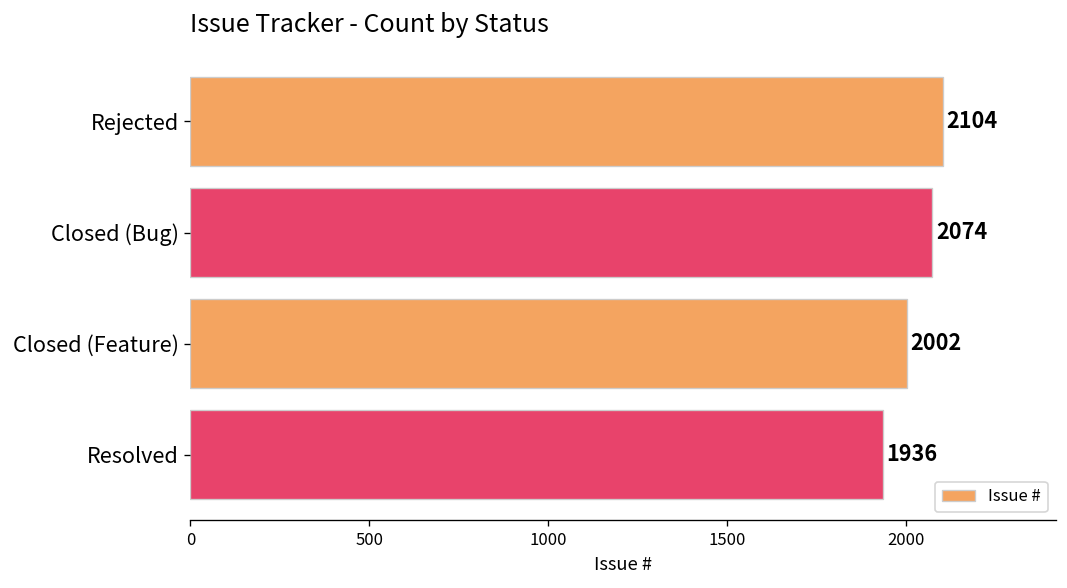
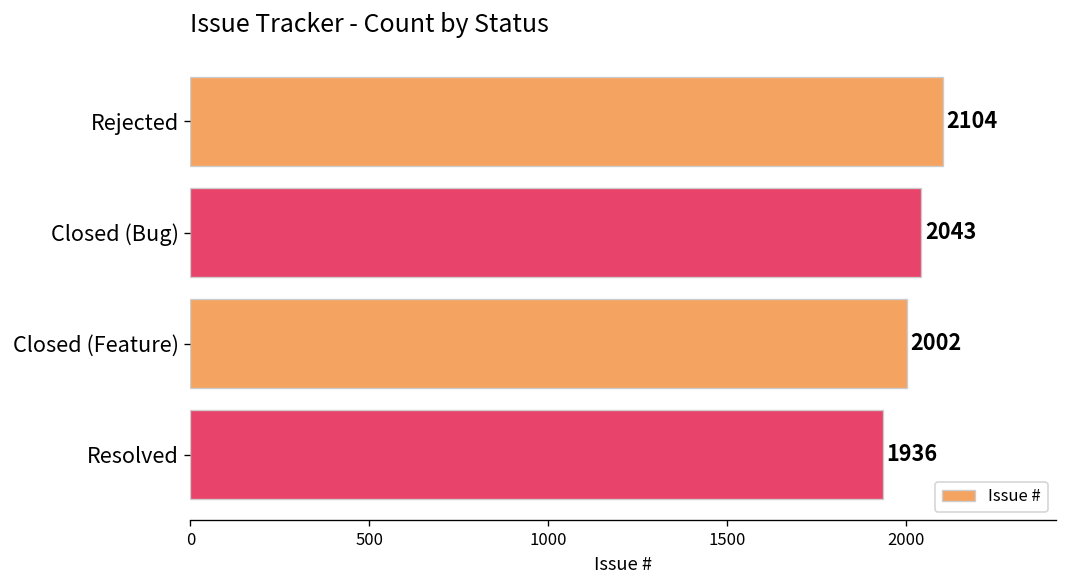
  {
    "Rejected": 2104,
-   "Closed (Bug)": 2074,
+   "Closed (Bug)": 2043,
    "Closed (Feature)": 2002,
    "Resolved": 1936
  }
